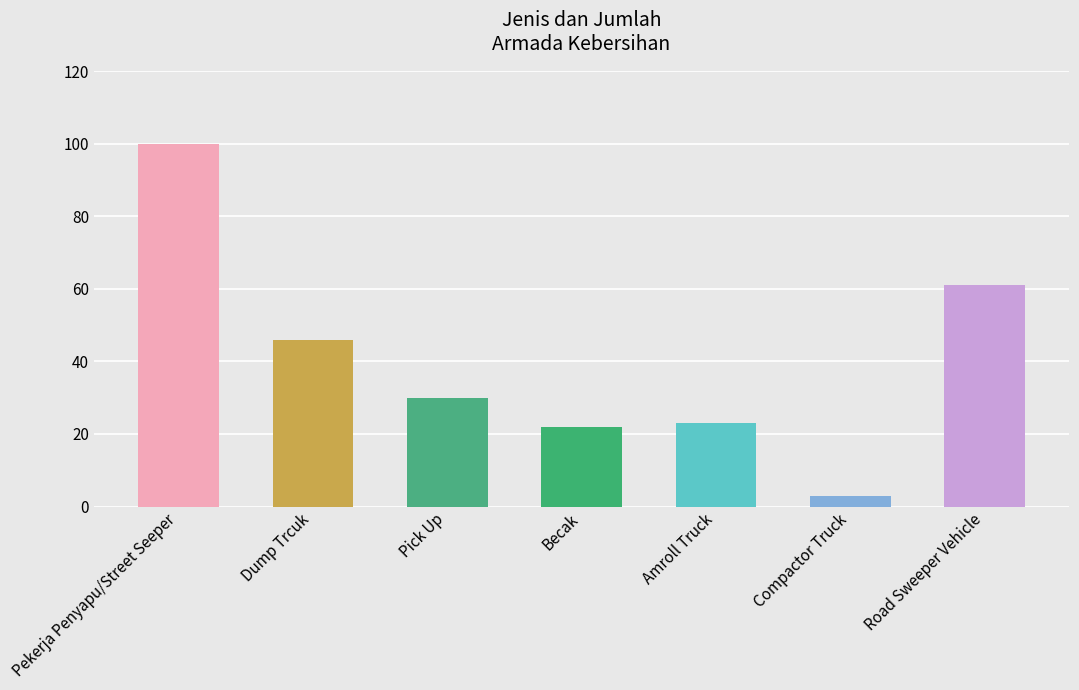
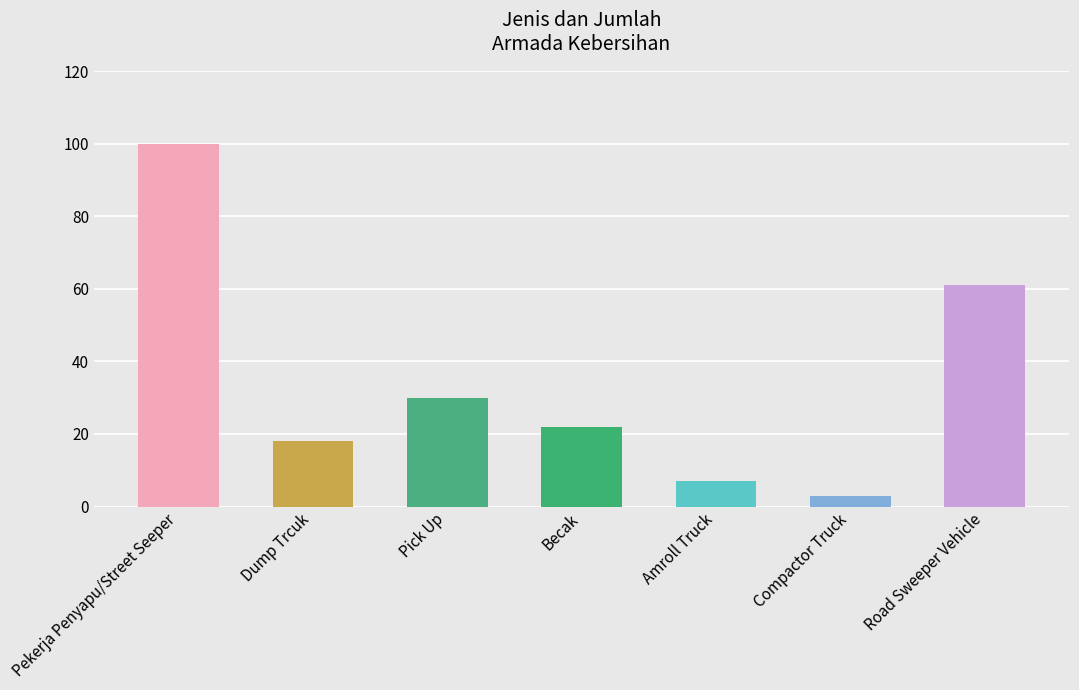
  {
    "Pekerja Penyapu/Street Seeper": 100,
-   "Dump Trcuk": 46,
+   "Dump Trcuk": 18,
    "Pick Up": 30,
    "Becak": 22,
-   "Amroll Truck": 23,
+   "Amroll Truck": 7,
    "Compactor Truck": 3,
    "Road Sweeper Vehicle": 61
  }
